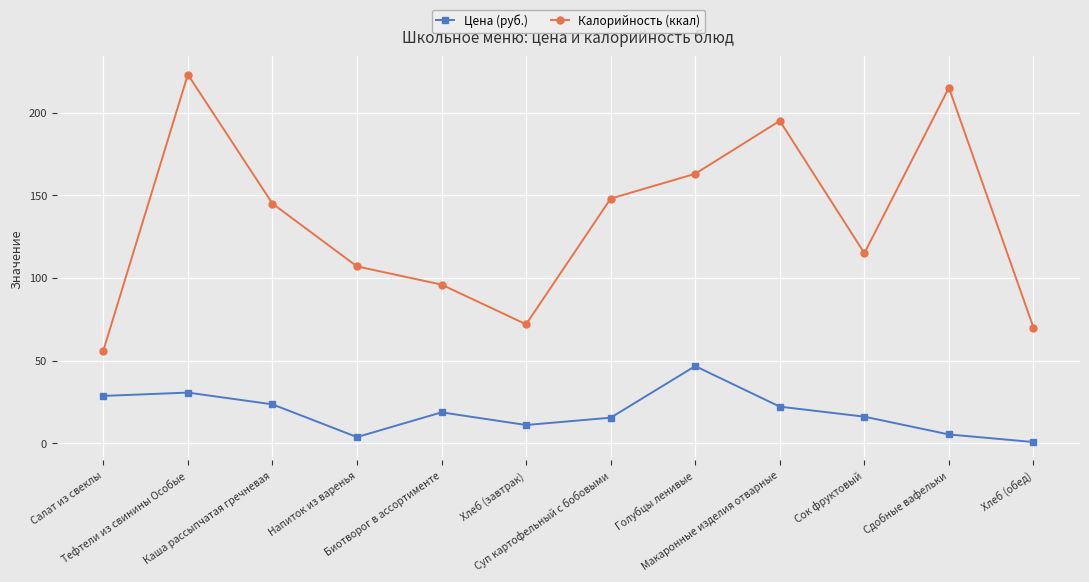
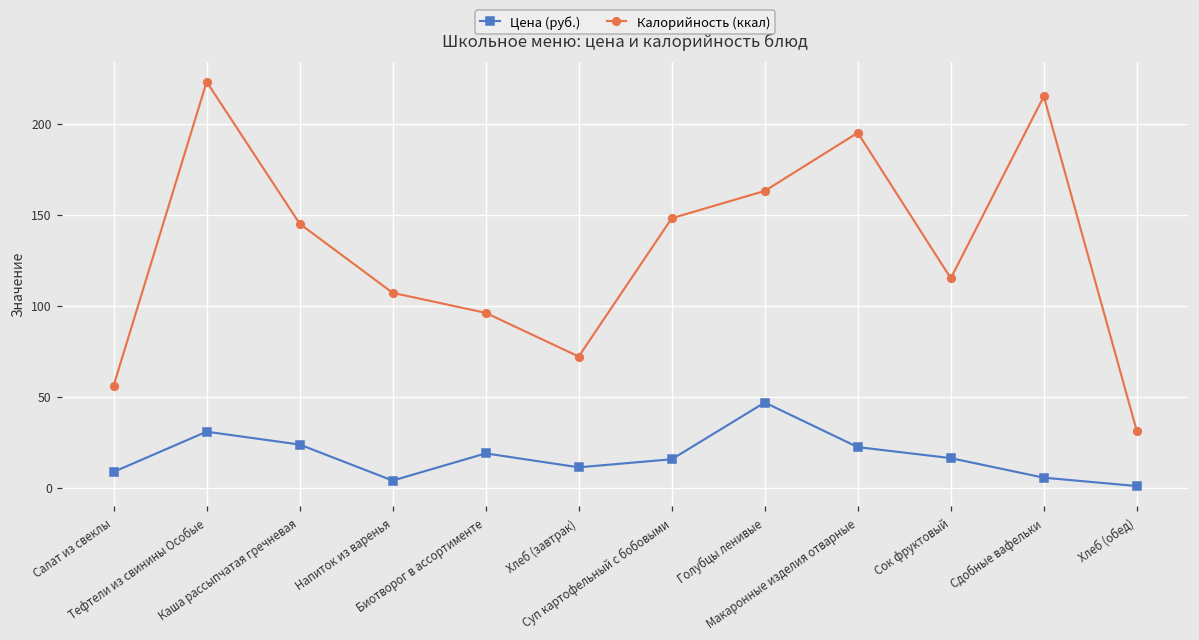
  {
    "Цена (руб.)": {
-     "Салат из свеклы": 29,
+     "Салат из свеклы": 9,
      "Тефтели из свинины Особые": 31,
      "Каша рассыпчатая гречневая": 24,
      "Напиток из варенья": 4,
      "Биотворог в ассортименте": 19,
      "Хлеб (завтрак)": 11,
      "Суп картофельный с бобовыми": 16,
      "Голубцы ленивые": 47,
      "Макаронные изделия отварные": 22,
      "Сок фруктовый": 16,
      "Сдобные вафельки": 5,
      "Хлеб (обед)": 1
    },
    "Калорийность (ккал)": {
      "Салат из свеклы": 56,
      "Тефтели из свинины Особые": 223,
      "Каша рассыпчатая гречневая": 145,
      "Напиток из варенья": 107,
      "Биотворог в ассортименте": 96,
      "Хлеб (завтрак)": 72,
      "Суп картофельный с бобовыми": 148,
      "Голубцы ленивые": 163,
      "Макаронные изделия отварные": 195,
      "Сок фруктовый": 115,
      "Сдобные вафельки": 215,
-     "Хлеб (обед)": 70
+     "Хлеб (обед)": 31
    }
  }
